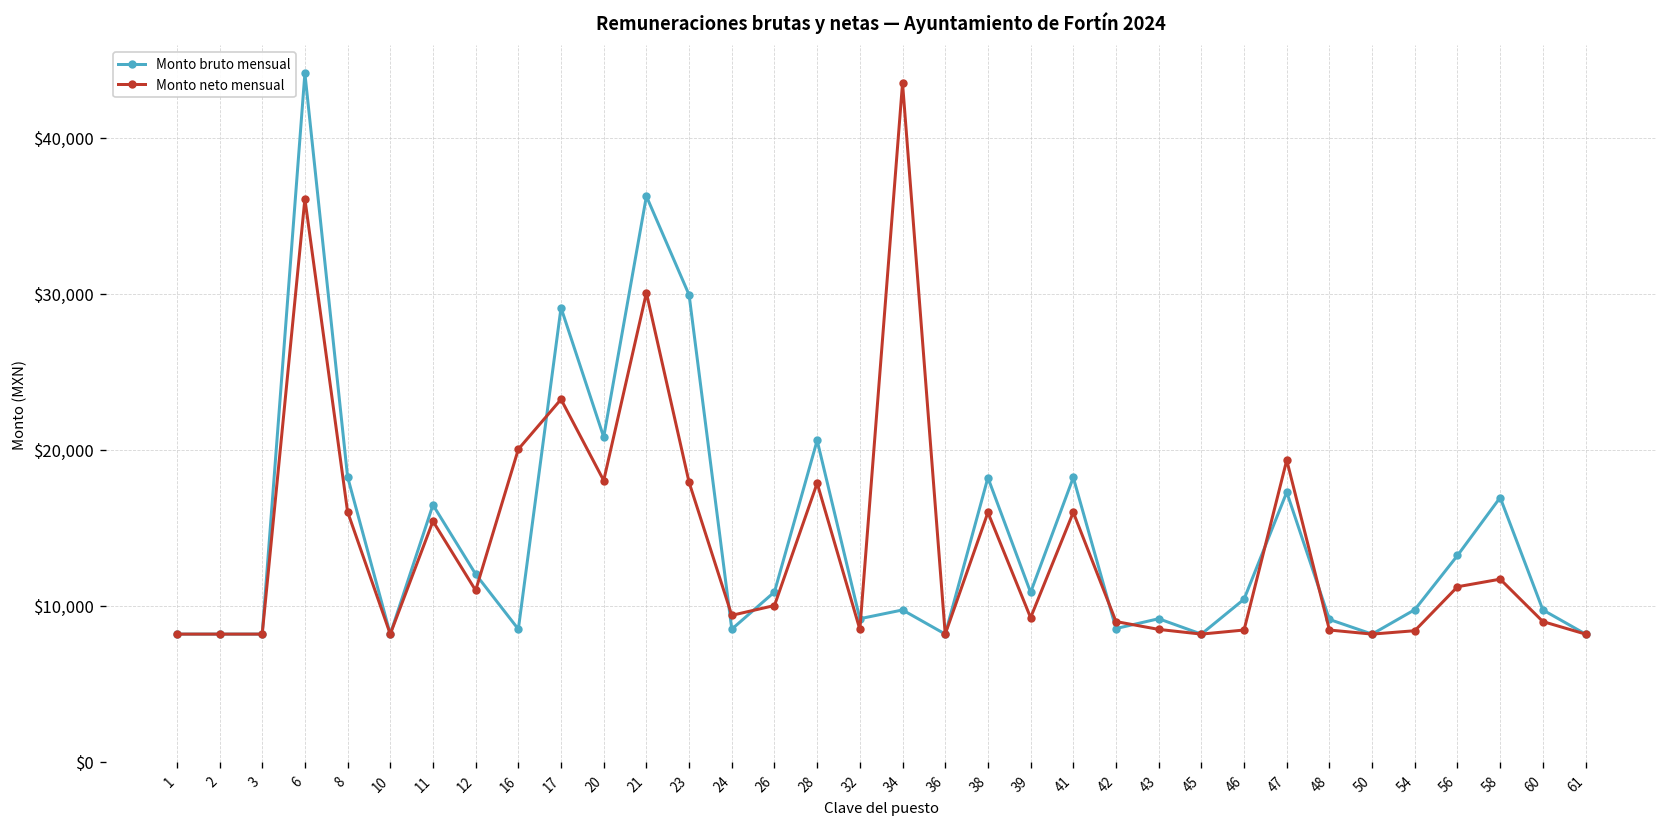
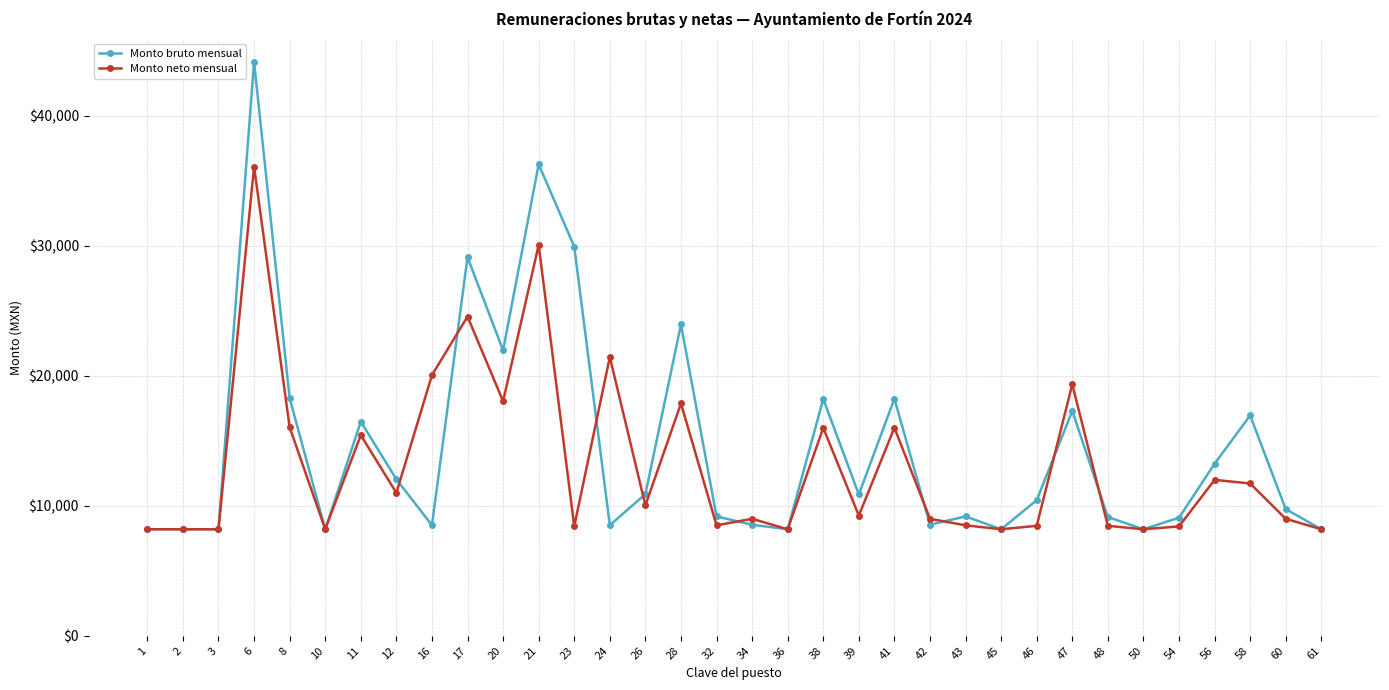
  {
    "Monto bruto mensual": {
      "6": "$44,100",
      "8": "$18,300",
      "11": "$16,500",
      "12": "$12,000",
      "16": "$8,500",
      "17": "$29,100",
-     "20": "$20,800",
+     "20": "$22,000",
      "21": "$36,300",
      "23": "$29,900",
      "24": "$8,500",
      "26": "$10,900",
-     "28": "$20,600",
+     "28": "$23,900",
      "32": "$9,200",
-     "34": "$9,700",
+     "34": "$8,500",
      "38": "$18,200",
      "39": "$10,900",
      "41": "$18,200",
      "42": "$8,600",
      "43": "$9,200",
      "46": "$10,400",
      "47": "$17,300",
      "48": "$9,100",
-     "54": "$9,800",
+     "54": "$9,100",
      "56": "$13,200",
      "58": "$16,900",
      "60": "$9,700"
    },
    "Monto neto mensual": {
      "6": "$36,100",
      "8": "$16,000",
      "11": "$15,400",
      "12": "$11,000",
      "16": "$20,000",
-     "17": "$23,200",
+     "17": "$24,600",
      "20": "$18,000",
      "21": "$30,100",
-     "23": "$17,900",
-     "24": "$9,400",
+     "23": "$8,400",
+     "24": "$21,400",
      "26": "$10,000",
      "28": "$17,900",
      "32": "$8,500",
-     "34": "$43,500",
+     "34": "$9,000",
      "38": "$16,000",
      "39": "$9,200",
      "41": "$16,000",
      "42": "$9,000",
      "43": "$8,500",
      "46": "$8,500",
      "47": "$19,300",
      "48": "$8,500",
      "54": "$8,400",
-     "56": "$11,200",
+     "56": "$12,000",
      "58": "$11,700",
      "60": "$9,000"
    }
  }
